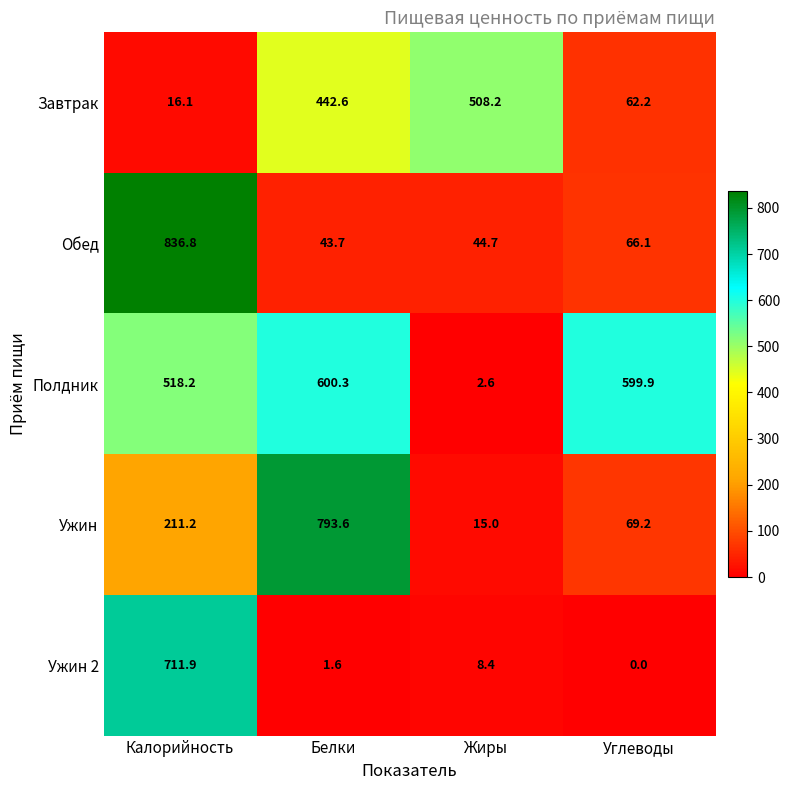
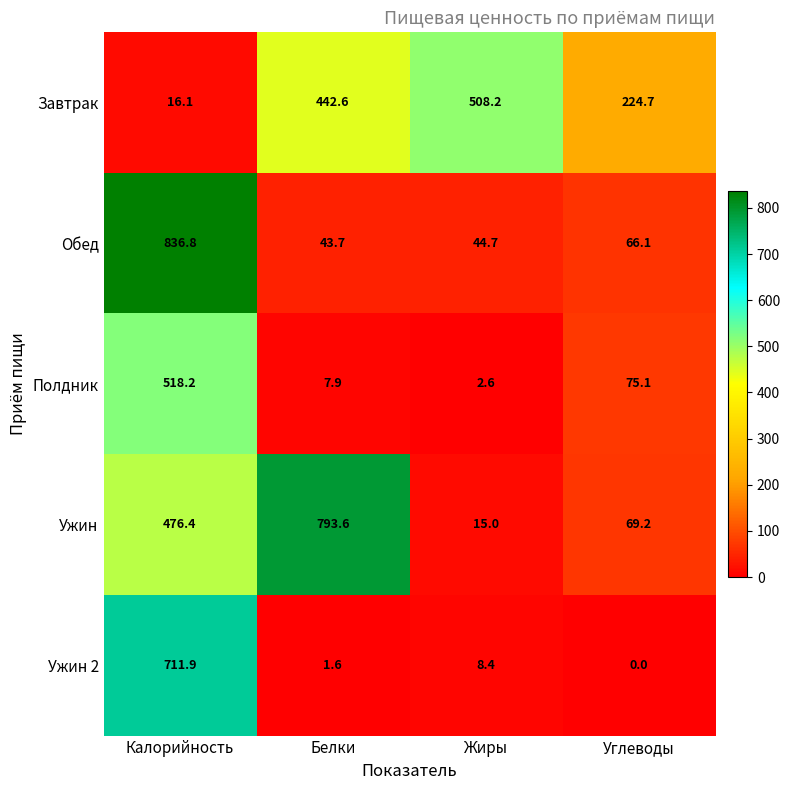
  {
    "Завтрак": {
      "Калорийность": 16.1,
      "Белки": 442.6,
      "Жиры": 508.2,
-     "Углеводы": 62.2
+     "Углеводы": 224.7
    },
    "Обед": {
      "Калорийность": 836.8,
      "Белки": 43.7,
      "Жиры": 44.7,
      "Углеводы": 66.1
    },
    "Полдник": {
      "Калорийность": 518.2,
-     "Белки": 600.3,
+     "Белки": 7.9,
      "Жиры": 2.6,
-     "Углеводы": 599.9
+     "Углеводы": 75.1
    },
    "Ужин": {
-     "Калорийность": 211.2,
+     "Калорийность": 476.4,
      "Белки": 793.6,
      "Жиры": 15.0,
      "Углеводы": 69.2
    },
    "Ужин 2": {
      "Калорийность": 711.9,
      "Белки": 1.6,
      "Жиры": 8.4,
      "Углеводы": 0.0
    }
  }
